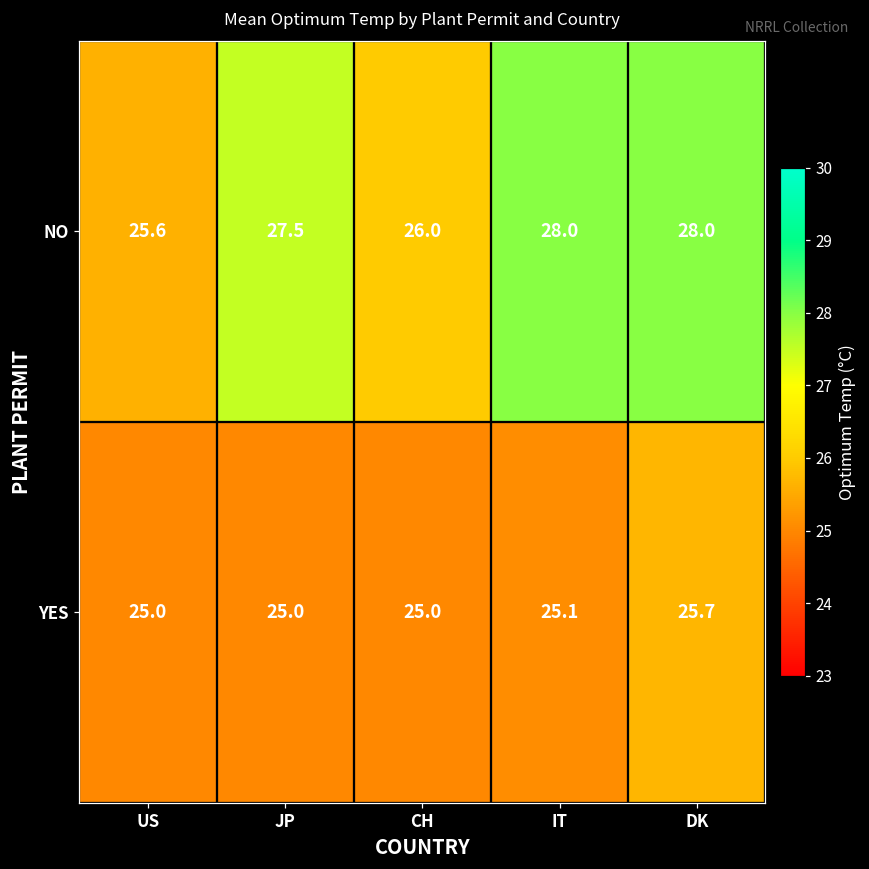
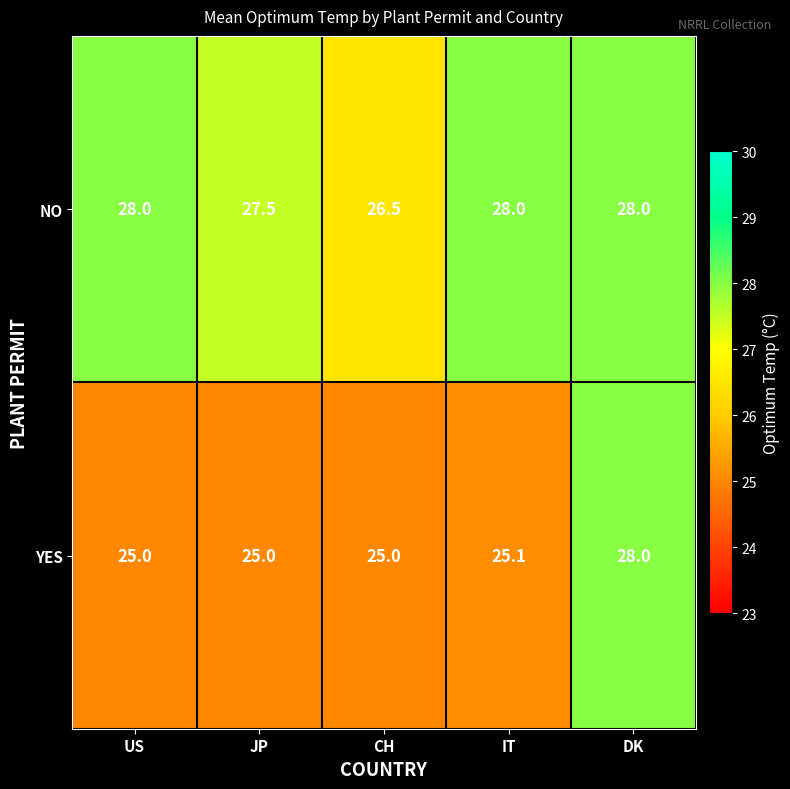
  {
    "NO": {
-     "US": 25.6,
+     "US": 28.0,
      "JP": 27.5,
-     "CH": 26.0,
+     "CH": 26.5,
      "IT": 28.0,
      "DK": 28.0
    },
    "YES": {
      "US": 25.0,
      "JP": 25.0,
      "CH": 25.0,
      "IT": 25.1,
-     "DK": 25.7
+     "DK": 28.0
    }
  }
